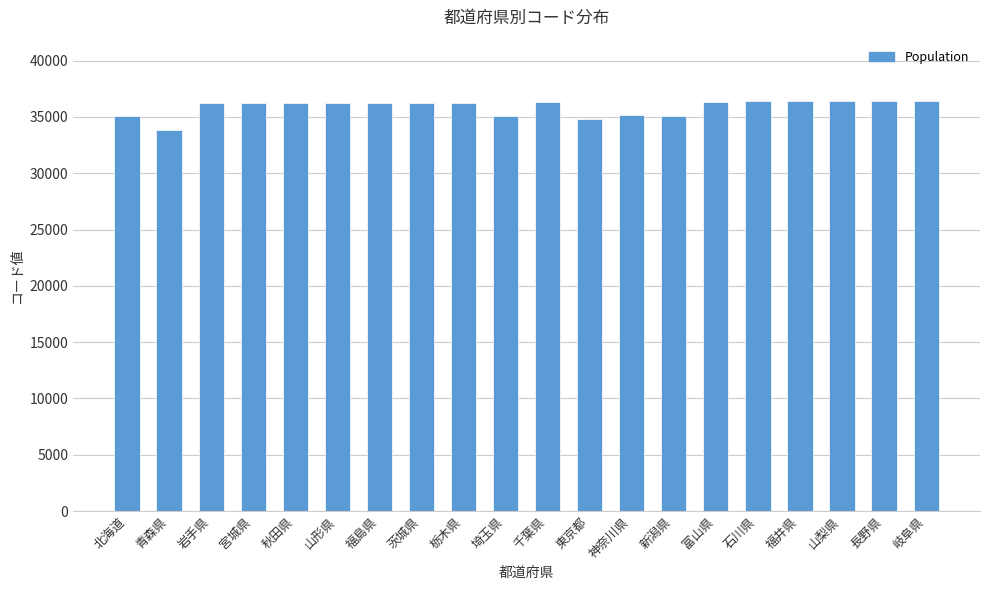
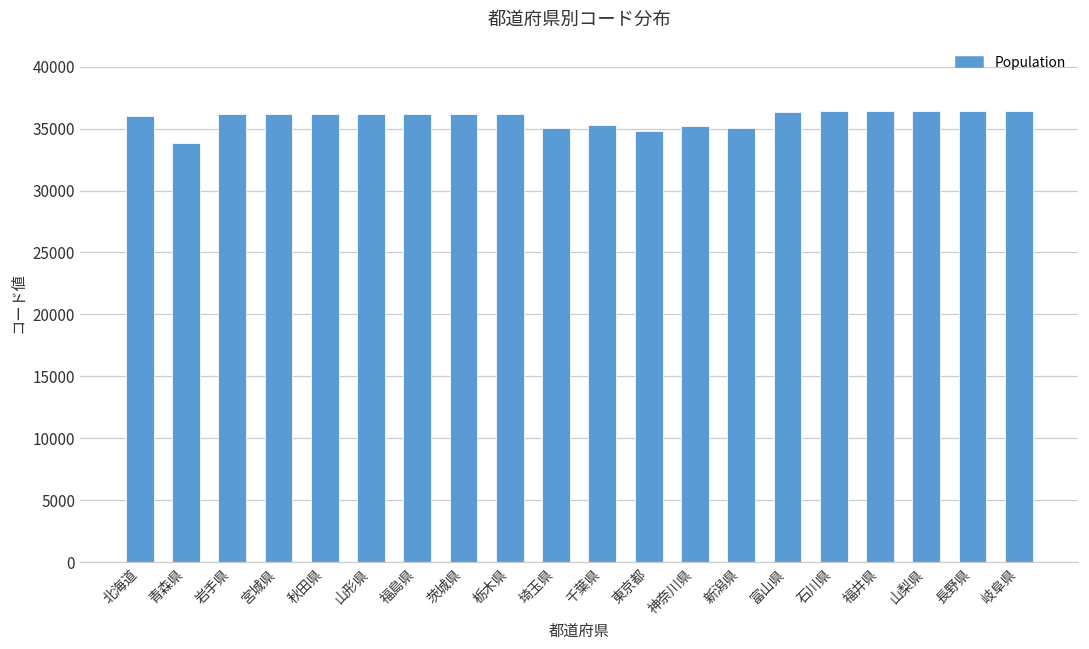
  {
-   "北海道": 35100,
+   "北海道": 36000,
    "青森県": 33800,
    "岩手県": 36200,
    "宮城県": 36200,
    "秋田県": 36200,
    "山形県": 36200,
    "福島県": 36200,
    "茨城県": 36200,
    "栃木県": 36200,
    "埼玉県": 35100,
-   "千葉県": 36300,
+   "千葉県": 35300,
    "東京都": 34800,
    "神奈川県": 35200,
    "新潟県": 35100,
    "富山県": 36400,
    "石川県": 36400,
    "福井県": 36400,
    "山梨県": 36400,
    "長野県": 36400,
    "岐阜県": 36400
  }
